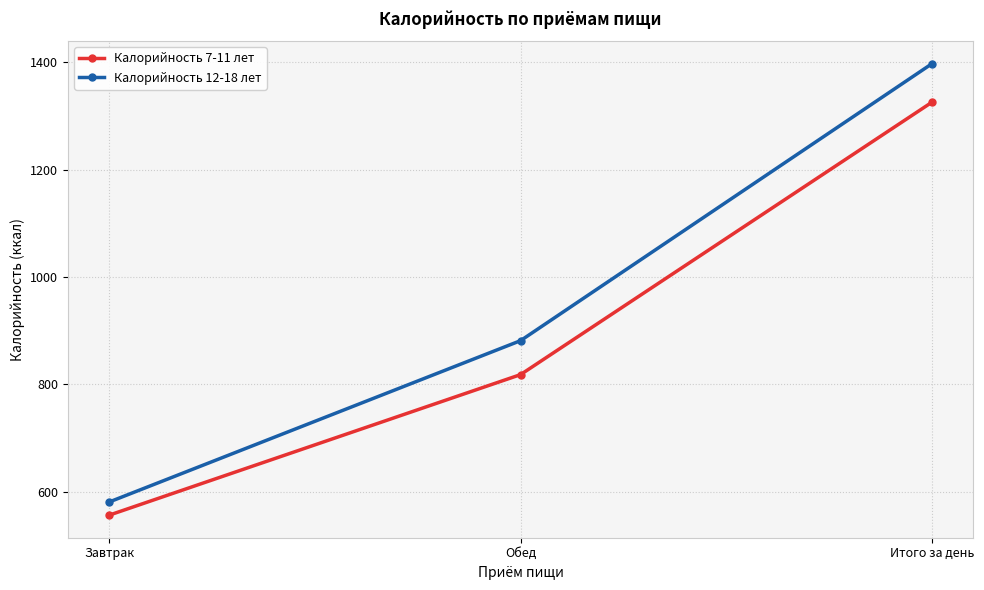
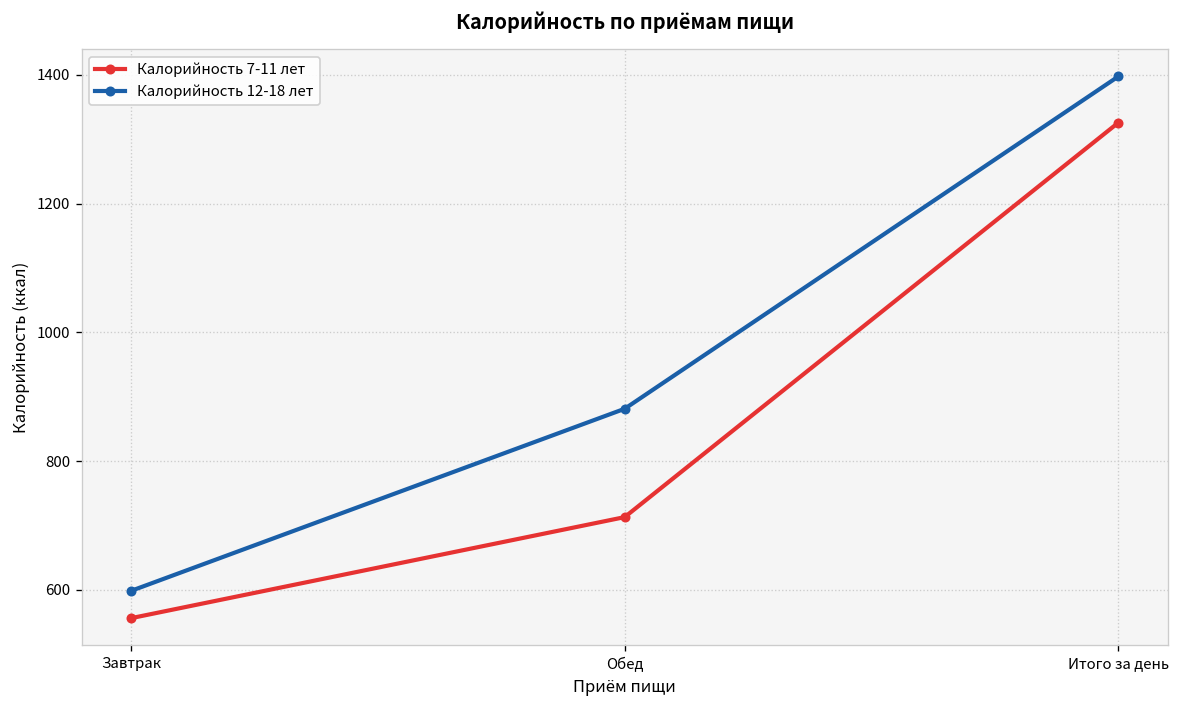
  {
    "Калорийность 7-11 лет": {
      "Завтрак": 560,
-     "Обед": 820,
+     "Обед": 710,
      "Итого за день": 1330
    },
    "Калорийность 12-18 лет": {
-     "Завтрак": 580,
+     "Завтрак": 600,
      "Обед": 880,
      "Итого за день": 1400
    }
  }
